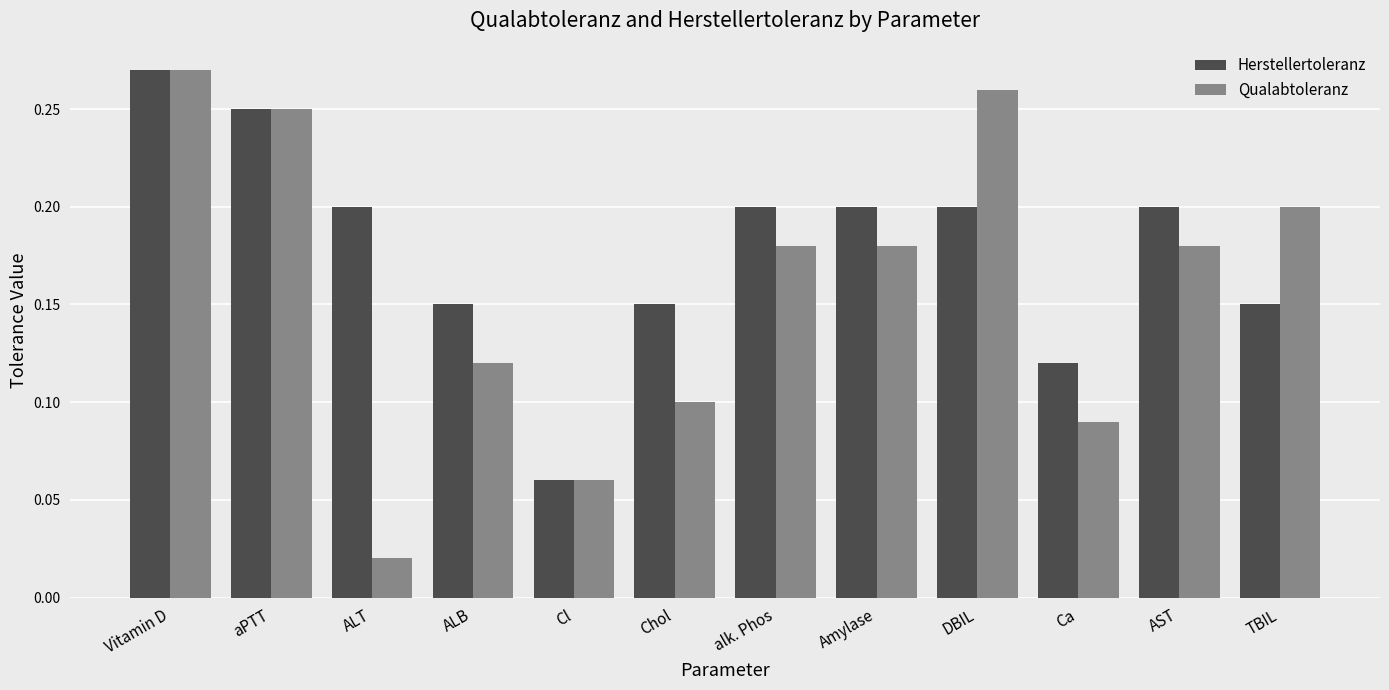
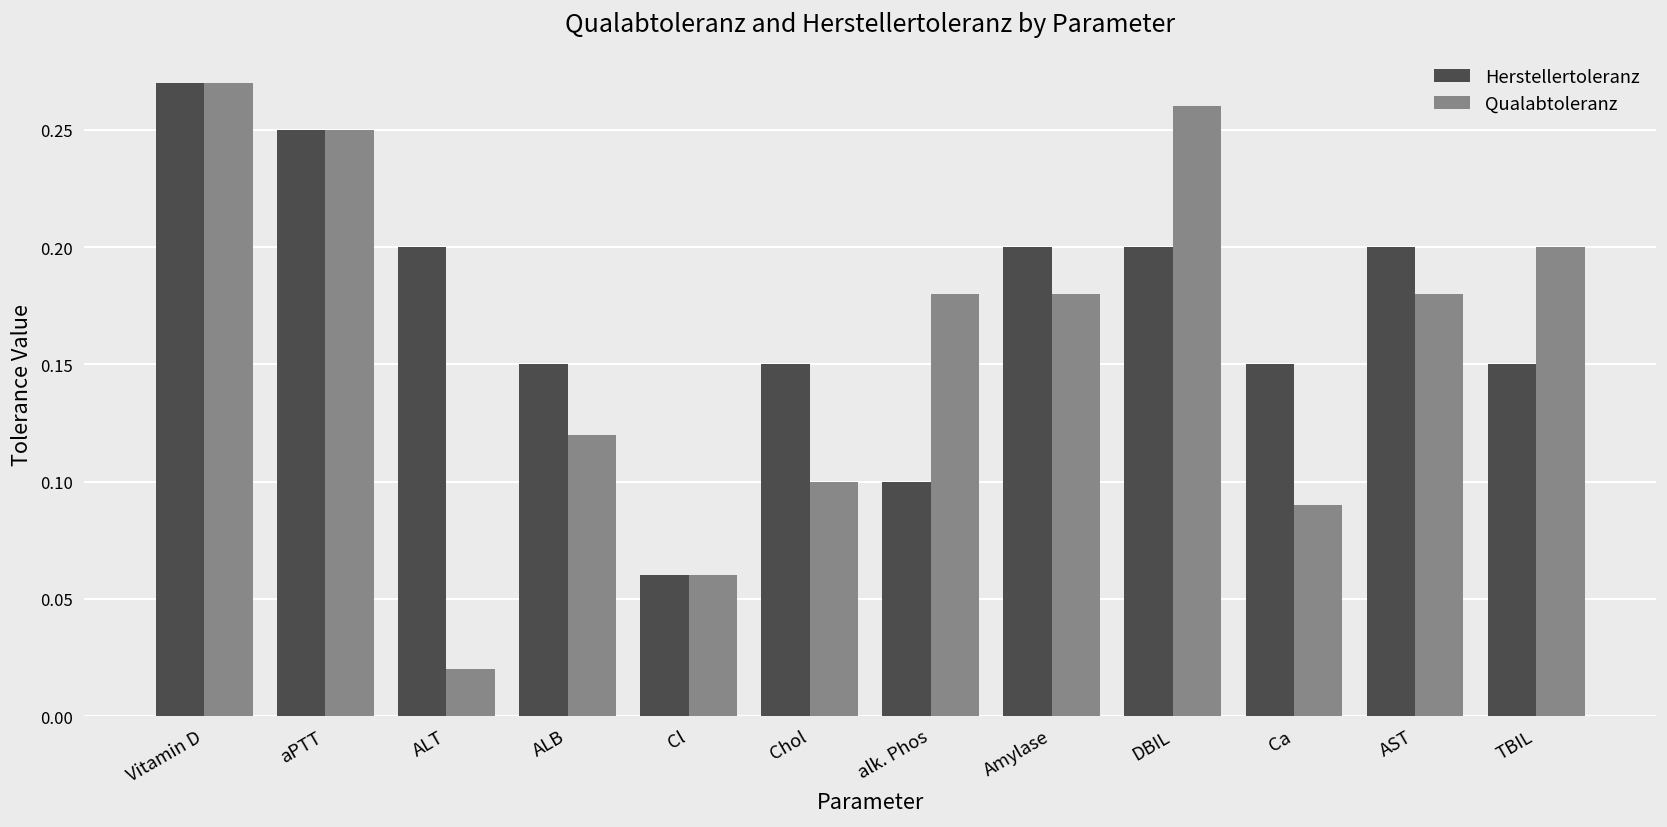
  {
    "Herstellertoleranz": {
      "Vitamin D": 0.27,
      "aPTT": 0.25,
      "ALT": 0.20,
      "ALB": 0.15,
      "Cl": 0.06,
      "Chol": 0.15,
-     "alk. Phos": 0.2,
+     "alk. Phos": 0.1,
      "Amylase": 0.20,
      "DBIL": 0.20,
-     "Ca": 0.12,
+     "Ca": 0.15,
      "AST": 0.20,
      "TBIL": 0.15
    },
    "Qualabtoleranz": {
      "Vitamin D": 0.27,
      "aPTT": 0.25,
      "ALT": 0.02,
      "ALB": 0.12,
      "Cl": 0.06,
      "Chol": 0.10,
      "alk. Phos": 0.18,
      "Amylase": 0.18,
      "DBIL": 0.26,
      "Ca": 0.09,
      "AST": 0.18,
      "TBIL": 0.20
    }
  }
